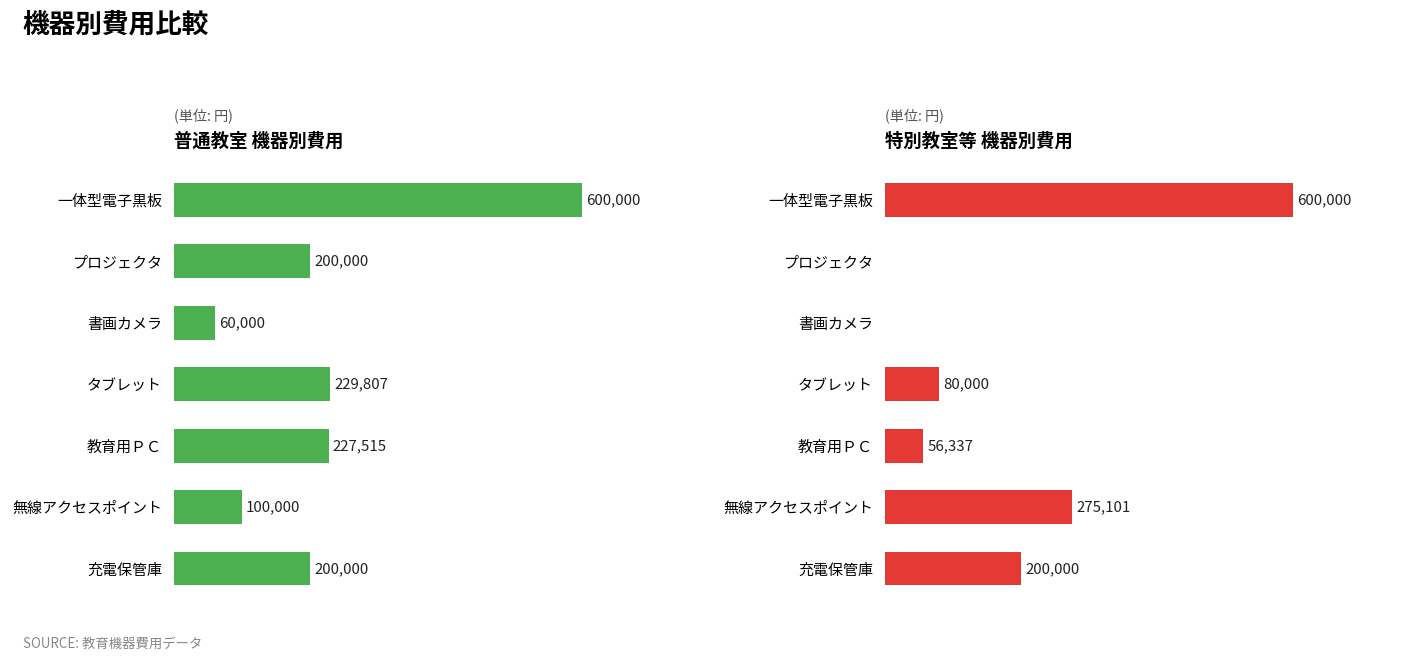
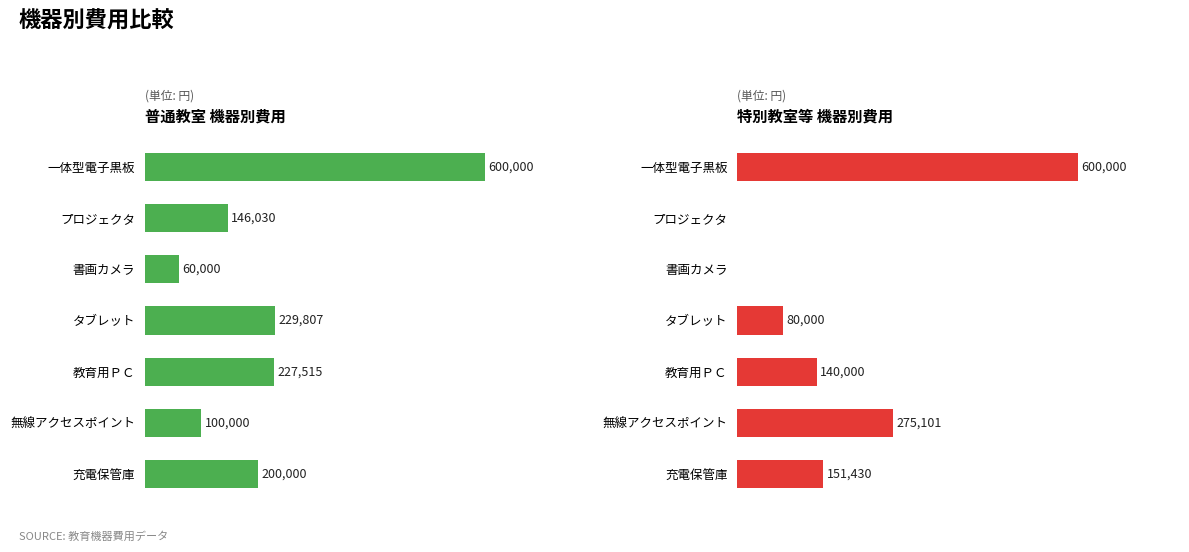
  {
    "普通教室 機器別費用": {
      "一体型電子黒板": "600,000",
-     "プロジェクタ": "200,000",
+     "プロジェクタ": "146,030",
      "書画カメラ": "60,000",
      "タブレット": "229,807",
      "教育用ＰＣ": "227,515",
      "無線アクセスポイント": "100,000",
      "充電保管庫": "200,000"
    },
    "特別教室等 機器別費用": {
      "一体型電子黒板": "600,000",
      "タブレット": "80,000",
-     "教育用ＰＣ": "56,337",
+     "教育用ＰＣ": "140,000",
      "無線アクセスポイント": "275,101",
-     "充電保管庫": "200,000"
+     "充電保管庫": "151,430"
    }
  }
